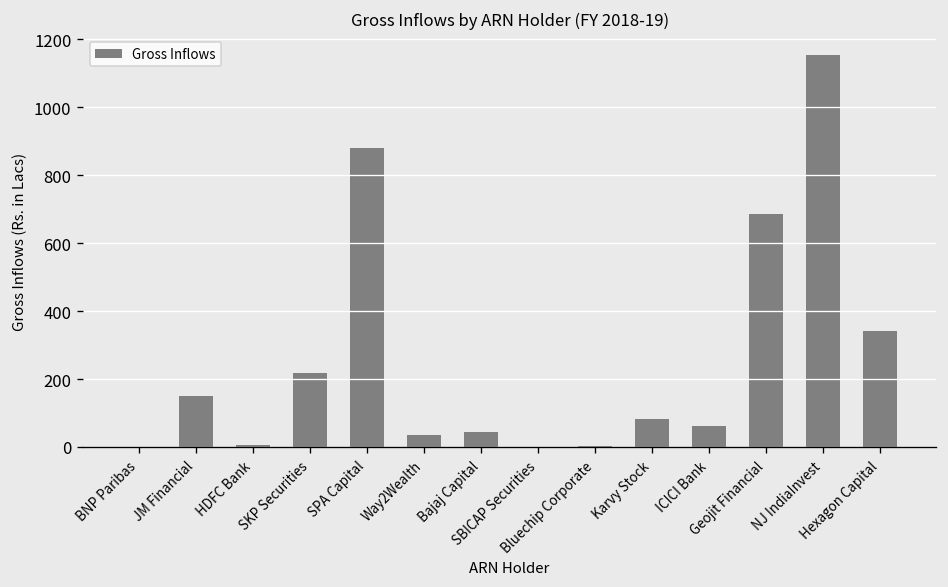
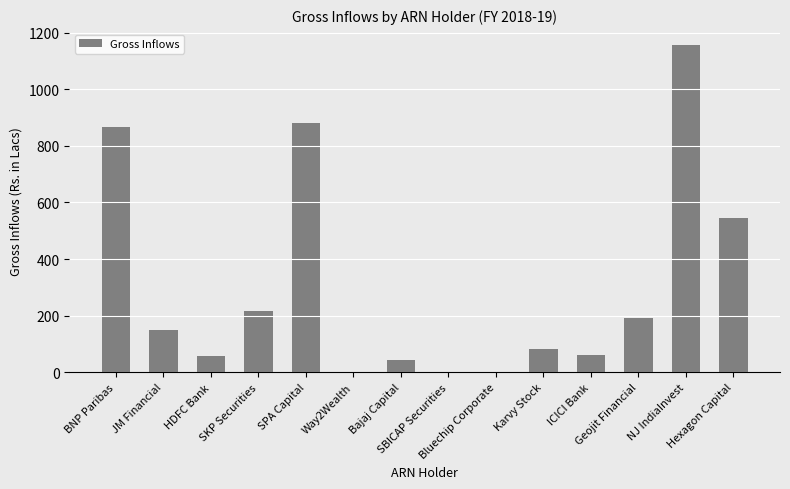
  {
-   "BNP Paribas": 0,
+   "BNP Paribas": 870,
    "JM Financial": 150,
-   "HDFC Bank": 10,
+   "HDFC Bank": 60,
    "SKP Securities": 220,
    "SPA Capital": 880,
-   "Way2Wealth": 40,
+   "Way2Wealth": 0,
    "Bajaj Capital": 40,
    "SBICAP Securities": 0,
    "Karvy Stock": 80,
    "ICICI Bank": 60,
-   "Geojit Financial": 690,
+   "Geojit Financial": 190,
    "NJ IndiaInvest": 1150,
-   "Hexagon Capital": 340
+   "Hexagon Capital": 550
  }
